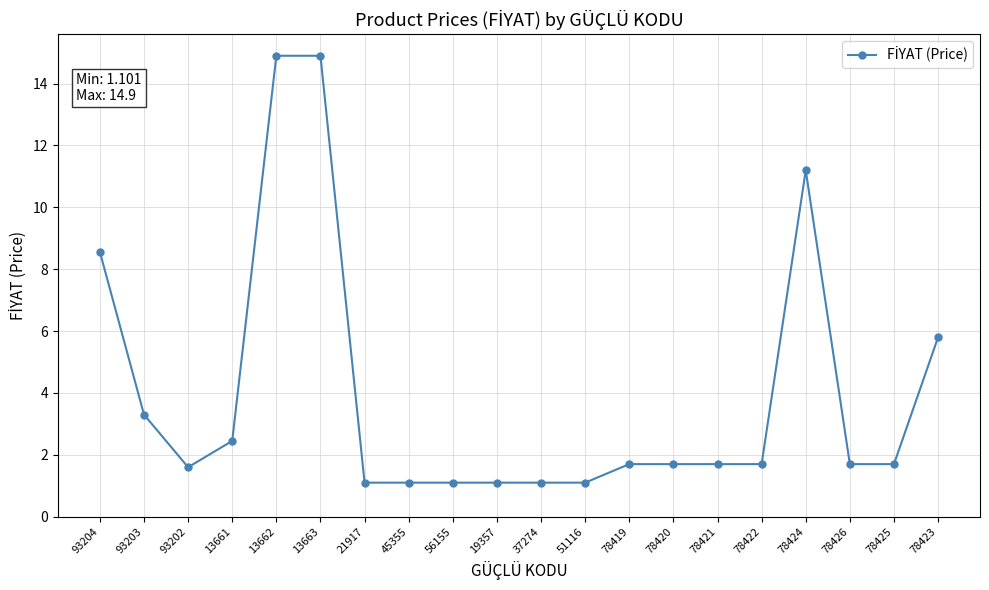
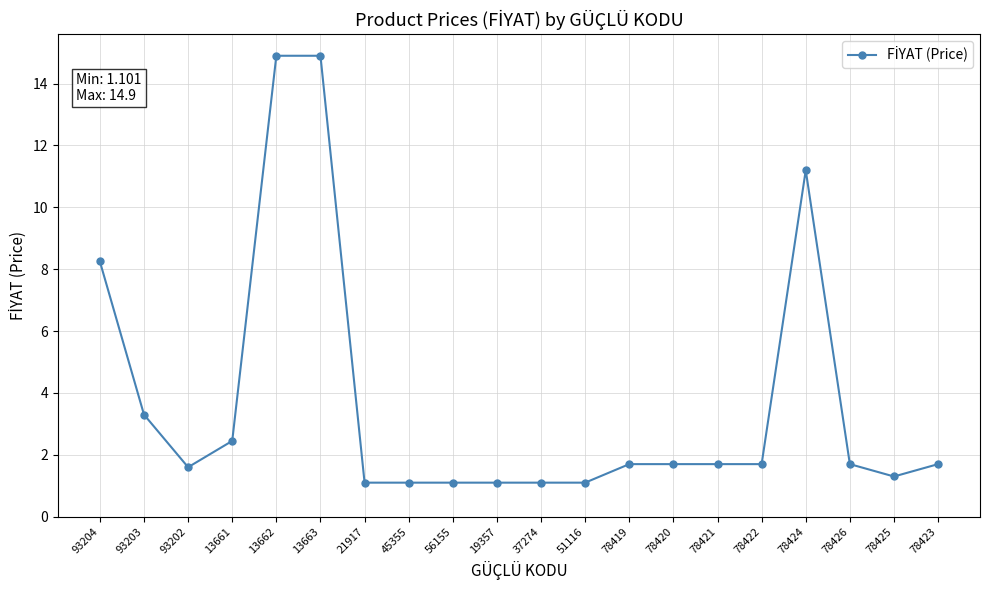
  {
-   "93204": 8.6,
+   "93204": 8.3,
    "93203": 3.3,
    "93202": 1.6,
    "13661": 2.5,
    "13662": 14.9,
    "13663": 14.9,
    "21917": 1.1,
    "45355": 1.1,
    "56155": 1.1,
    "19357": 1.1,
    "37274": 1.1,
    "51116": 1.1,
    "78419": 1.7,
    "78420": 1.7,
    "78421": 1.7,
    "78422": 1.7,
    "78424": 11.2,
    "78426": 1.7,
-   "78425": 1.7,
-   "78423": 5.8
+   "78425": 1.3,
+   "78423": 1.7
  }
